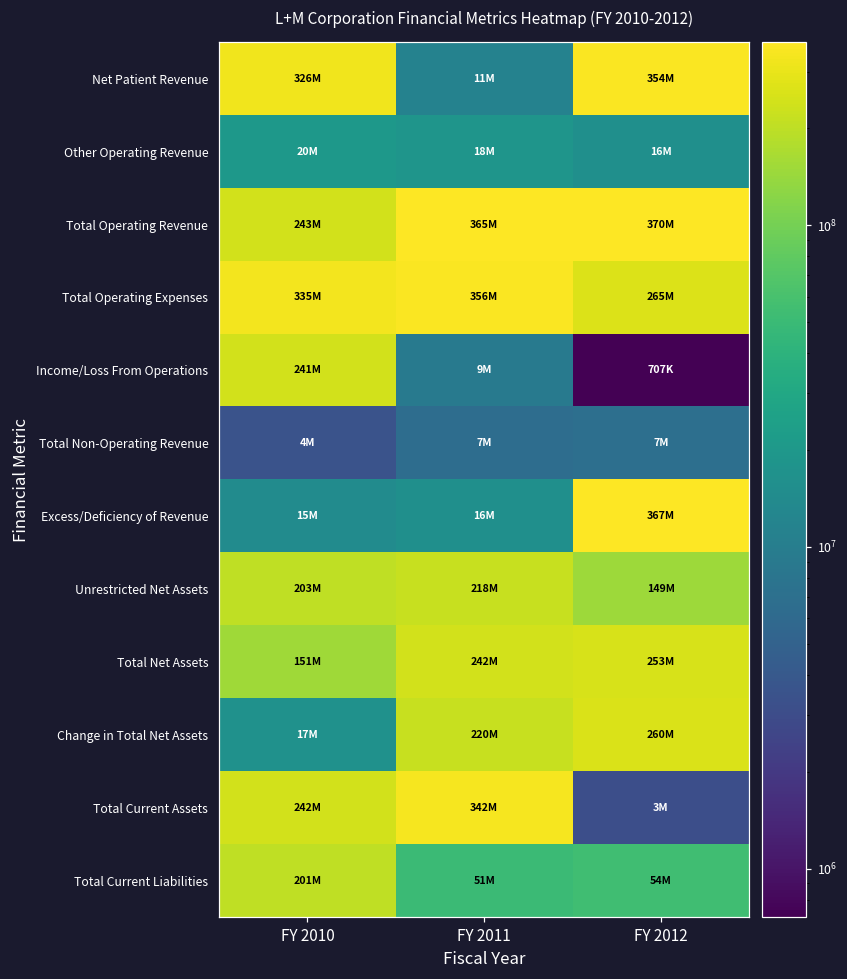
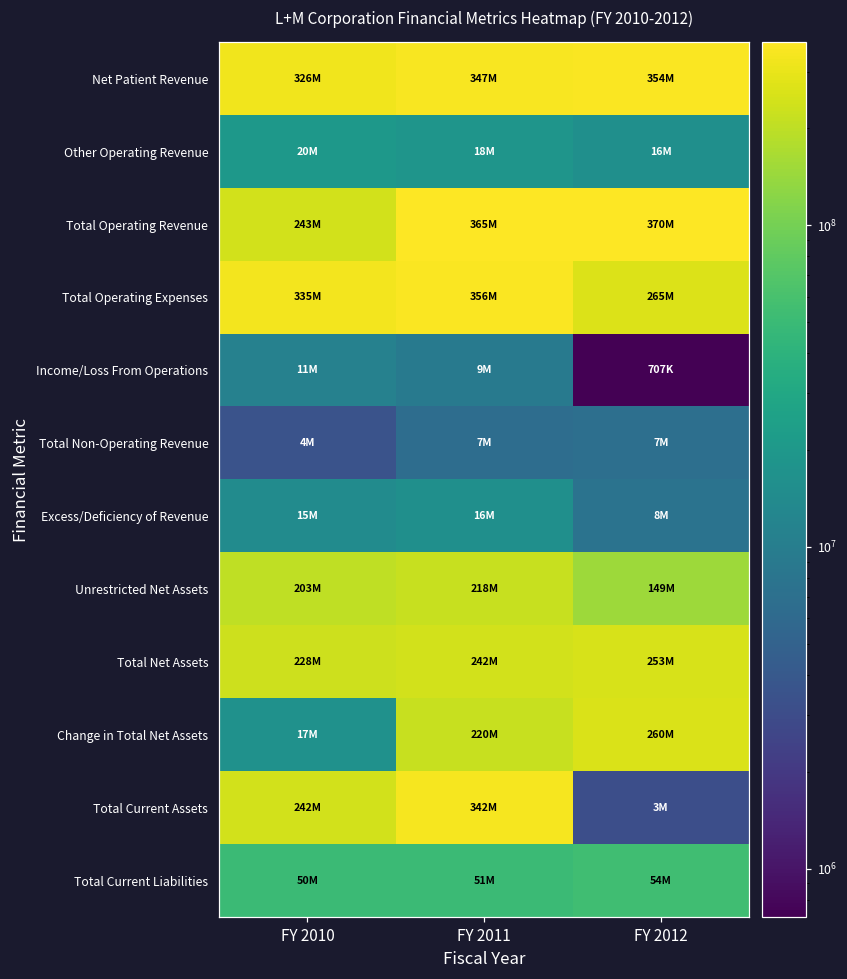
  {
    "Net Patient Revenue": {
      "FY 2010": "326M",
-     "FY 2011": "11M",
+     "FY 2011": "347M",
      "FY 2012": "354M"
    },
    "Other Operating Revenue": {
      "FY 2010": "20M",
      "FY 2011": "18M",
      "FY 2012": "16M"
    },
    "Total Operating Revenue": {
      "FY 2010": "243M",
      "FY 2011": "365M",
      "FY 2012": "370M"
    },
    "Total Operating Expenses": {
      "FY 2010": "335M",
      "FY 2011": "356M",
      "FY 2012": "265M"
    },
    "Income/Loss From Operations": {
-     "FY 2010": "241M",
+     "FY 2010": "11M",
      "FY 2011": "9M",
      "FY 2012": "707K"
    },
    "Total Non-Operating Revenue": {
      "FY 2010": "4M",
      "FY 2011": "7M",
      "FY 2012": "7M"
    },
    "Excess/Deficiency of Revenue": {
      "FY 2010": "15M",
      "FY 2011": "16M",
-     "FY 2012": "367M"
+     "FY 2012": "8M"
    },
    "Unrestricted Net Assets": {
      "FY 2010": "203M",
      "FY 2011": "218M",
      "FY 2012": "149M"
    },
    "Total Net Assets": {
-     "FY 2010": "151M",
+     "FY 2010": "228M",
      "FY 2011": "242M",
      "FY 2012": "253M"
    },
    "Change in Total Net Assets": {
      "FY 2010": "17M",
      "FY 2011": "220M",
      "FY 2012": "260M"
    },
    "Total Current Assets": {
      "FY 2010": "242M",
      "FY 2011": "342M",
      "FY 2012": "3M"
    },
    "Total Current Liabilities": {
-     "FY 2010": "201M",
+     "FY 2010": "50M",
      "FY 2011": "51M",
      "FY 2012": "54M"
    }
  }
